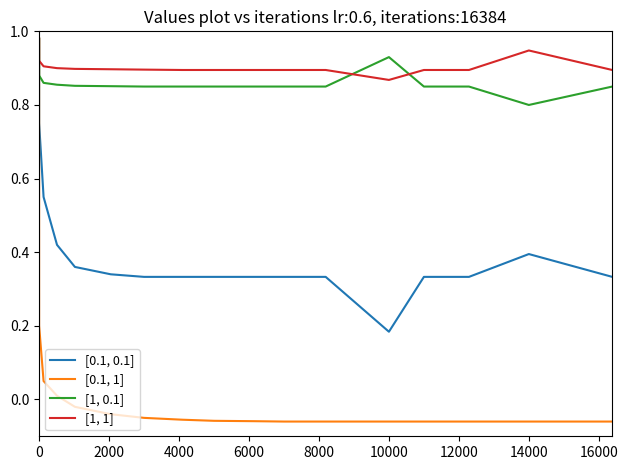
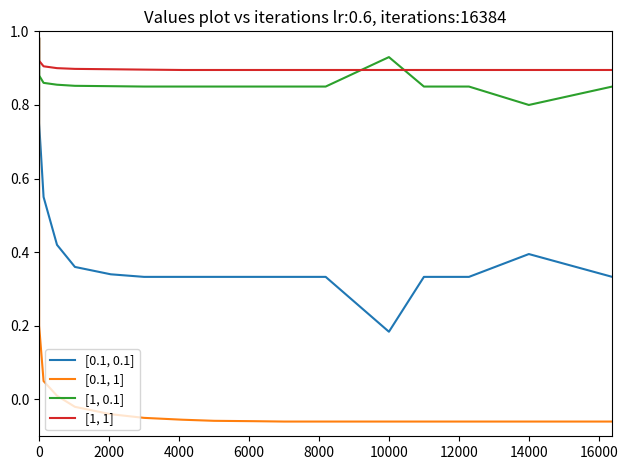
  {
    "[0.1, 0.1]": {
      "10000": 0.18,
      "14000": 0.40
    },
    "[0.1, 1]": {
      "10000": -0.06,
      "14000": -0.06
    },
    "[1, 0.1]": {
      "10000": 0.93,
      "14000": 0.80
    },
    "[1, 1]": {
-     "10000": 0.87,
-     "14000": 0.95
+     "10000": 0.90,
+     "14000": 0.90
    }
  }
